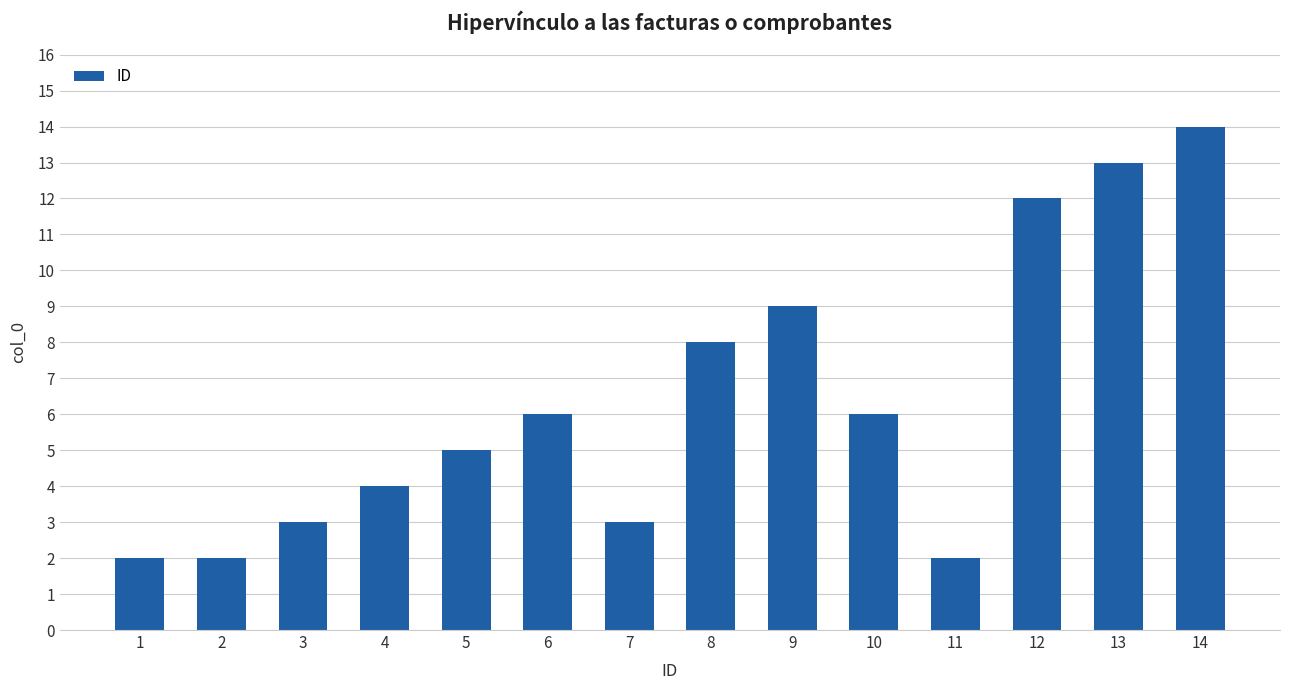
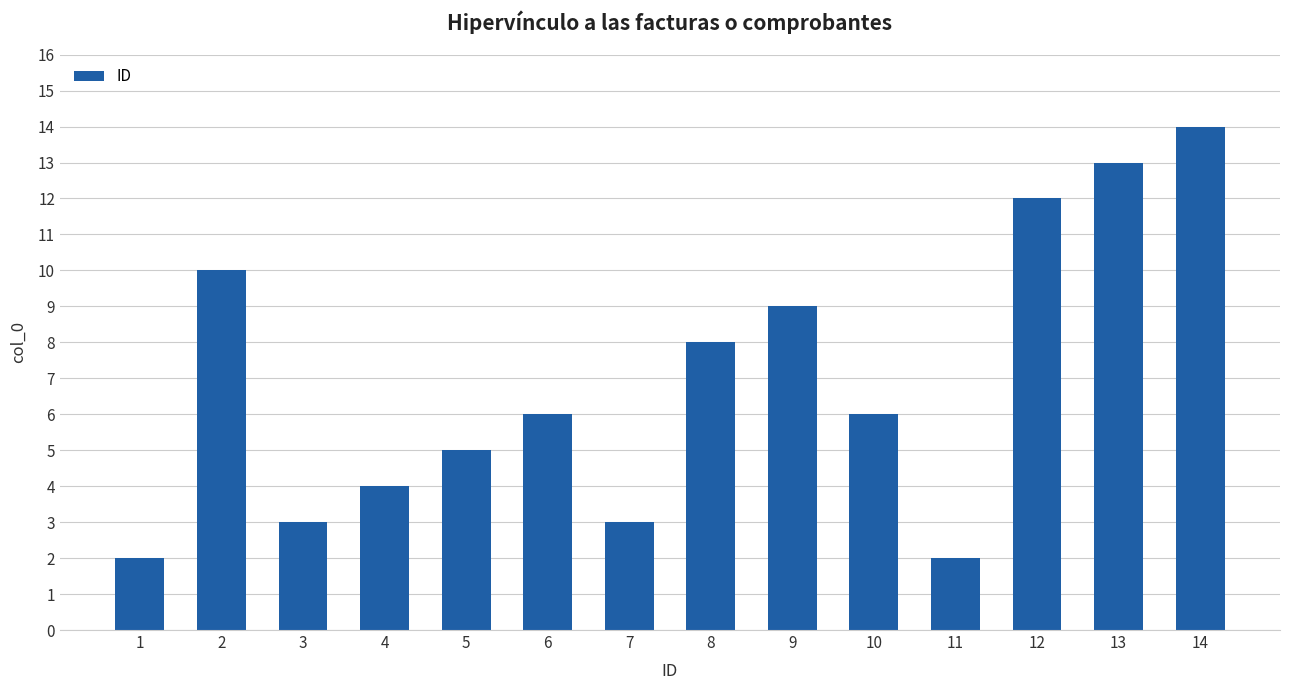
  {
    "1": 2,
-   "2": 2,
+   "2": 10,
    "3": 3,
    "4": 4,
    "5": 5,
    "6": 6,
    "7": 3,
    "8": 8,
    "9": 9,
    "10": 6,
    "11": 2,
    "12": 12,
    "13": 13,
    "14": 14
  }
